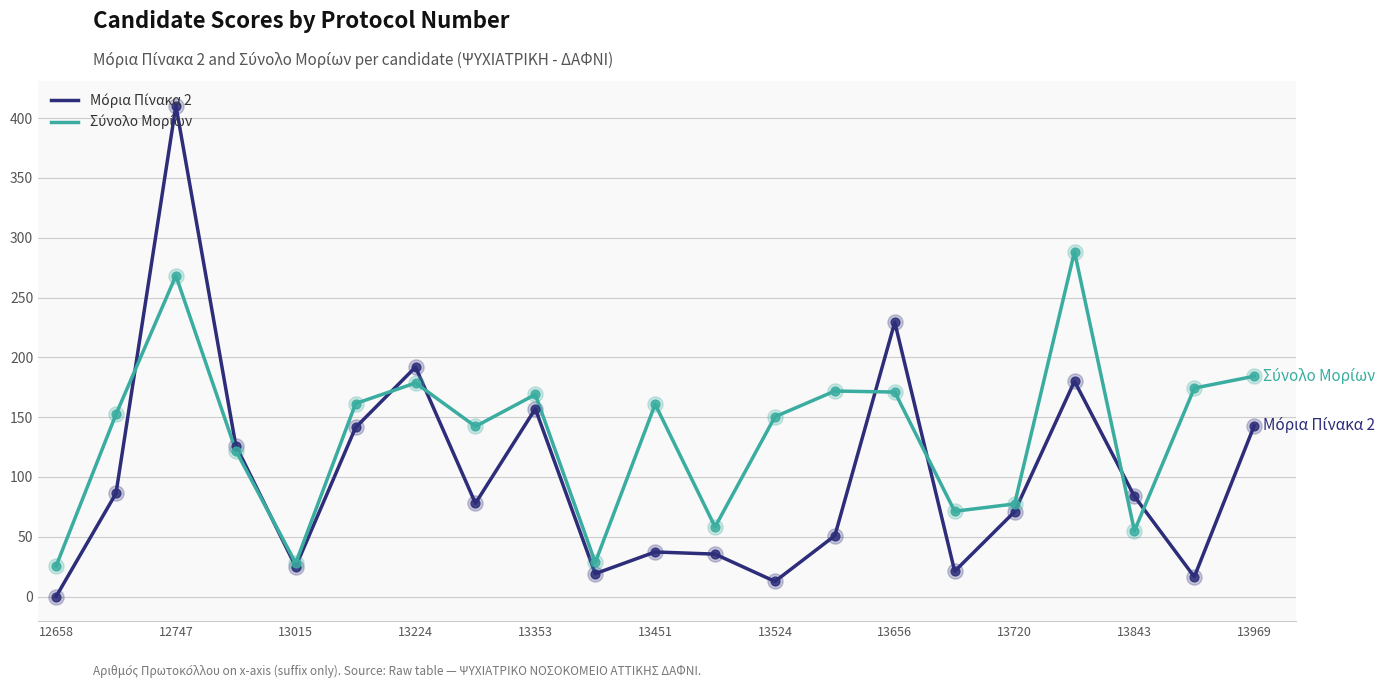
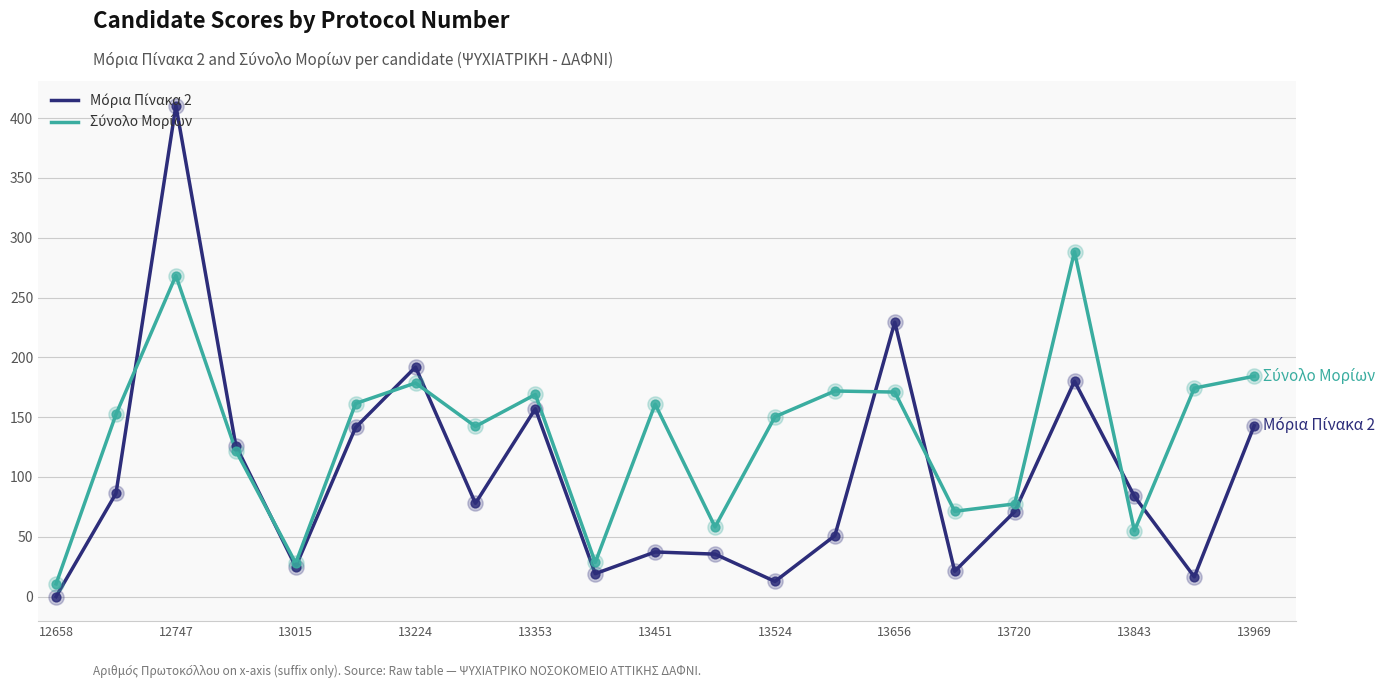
  {
    "Μόρια Πίνακα 2": {
      "12658": 0,
      "12747": 411,
      "13015": 25,
      "13224": 192,
      "13353": 157,
      "13451": 37,
      "13524": 13,
      "13656": 229,
      "13720": 71,
      "13843": 84
    },
    "Σύνολο Μορίων": {
-     "12658": 26,
+     "12658": 11,
      "12747": 268,
      "13015": 28,
      "13224": 179,
      "13353": 169,
      "13451": 161,
      "13524": 150,
      "13656": 171,
      "13720": 77,
      "13843": 55,
      "13969": 184
    }
  }
